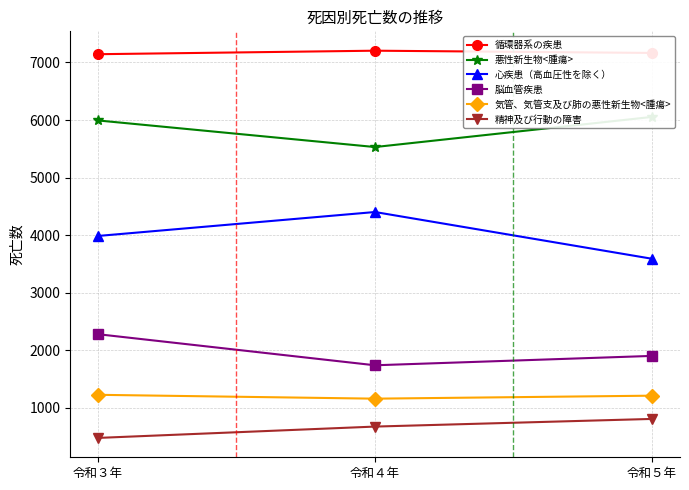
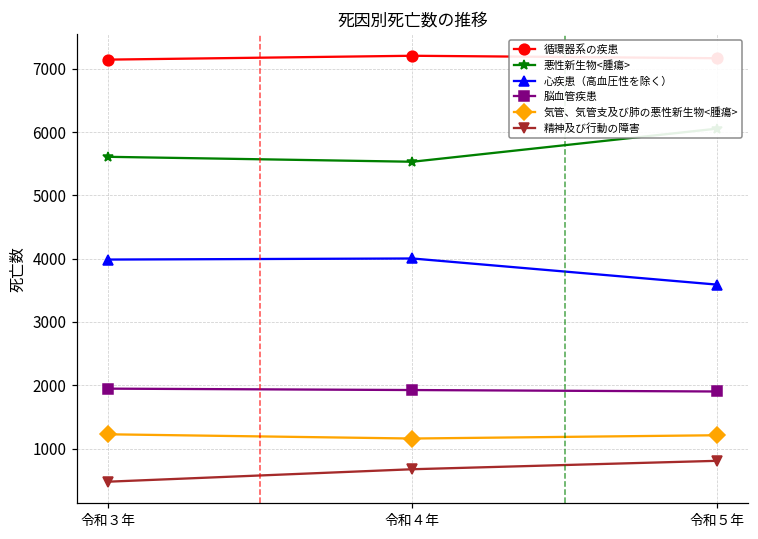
  {
    "循環器系の疾患": {
      "令和３年": 7100,
      "令和４年": 7200
    },
    "悪性新生物<腫瘍>": {
-     "令和３年": 6000,
+     "令和３年": 5600,
      "令和４年": 5500
    },
    "心疾患（高血圧性を除く）": {
      "令和３年": 4000,
-     "令和４年": 4400,
+     "令和４年": 4000,
      "令和５年": 3600
    },
    "脳血管疾患": {
-     "令和３年": 2300,
-     "令和４年": 1700,
+     "令和３年": 1900,
+     "令和４年": 1900,
      "令和５年": 1900
    },
    "気管、気管支及び肺の悪性新生物<腫瘍>": {
      "令和３年": 1200,
      "令和４年": 1200,
      "令和５年": 1200
    },
    "精神及び行動の障害": {
      "令和３年": 500,
      "令和４年": 700,
      "令和５年": 800
    }
  }
